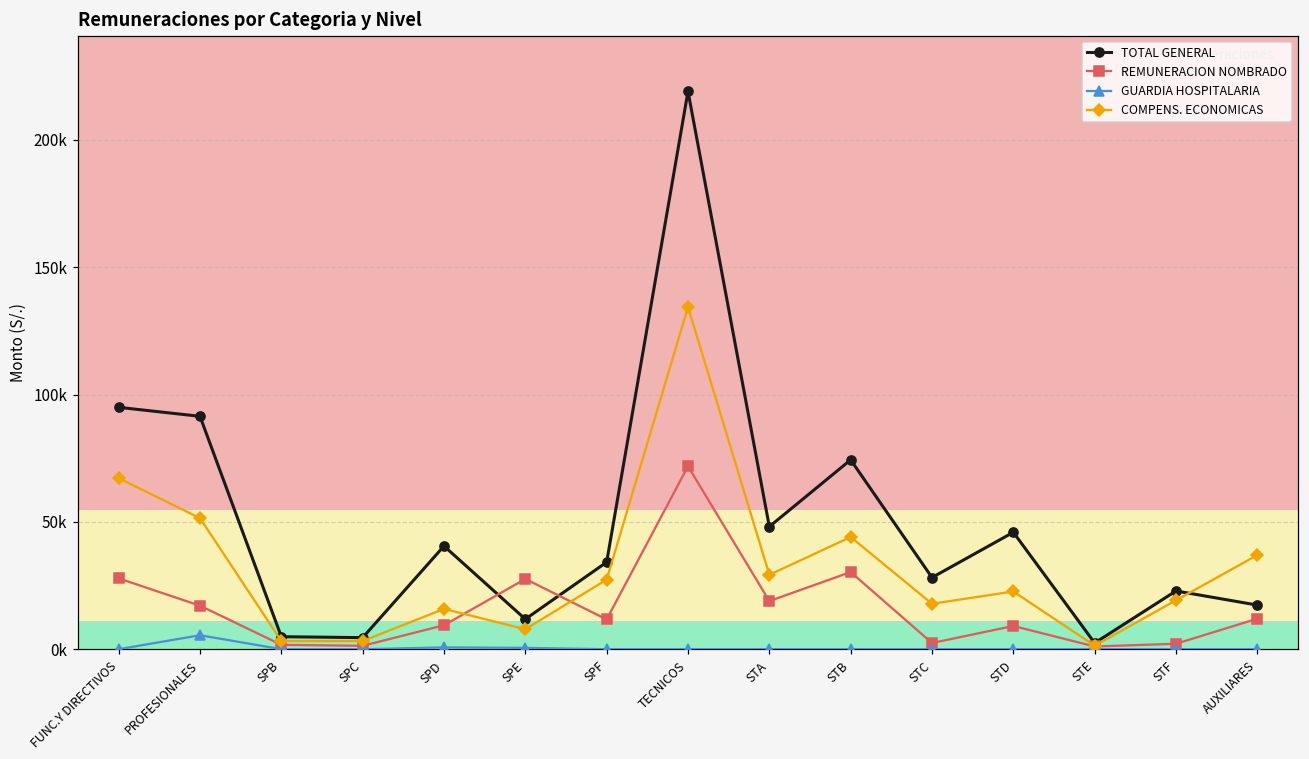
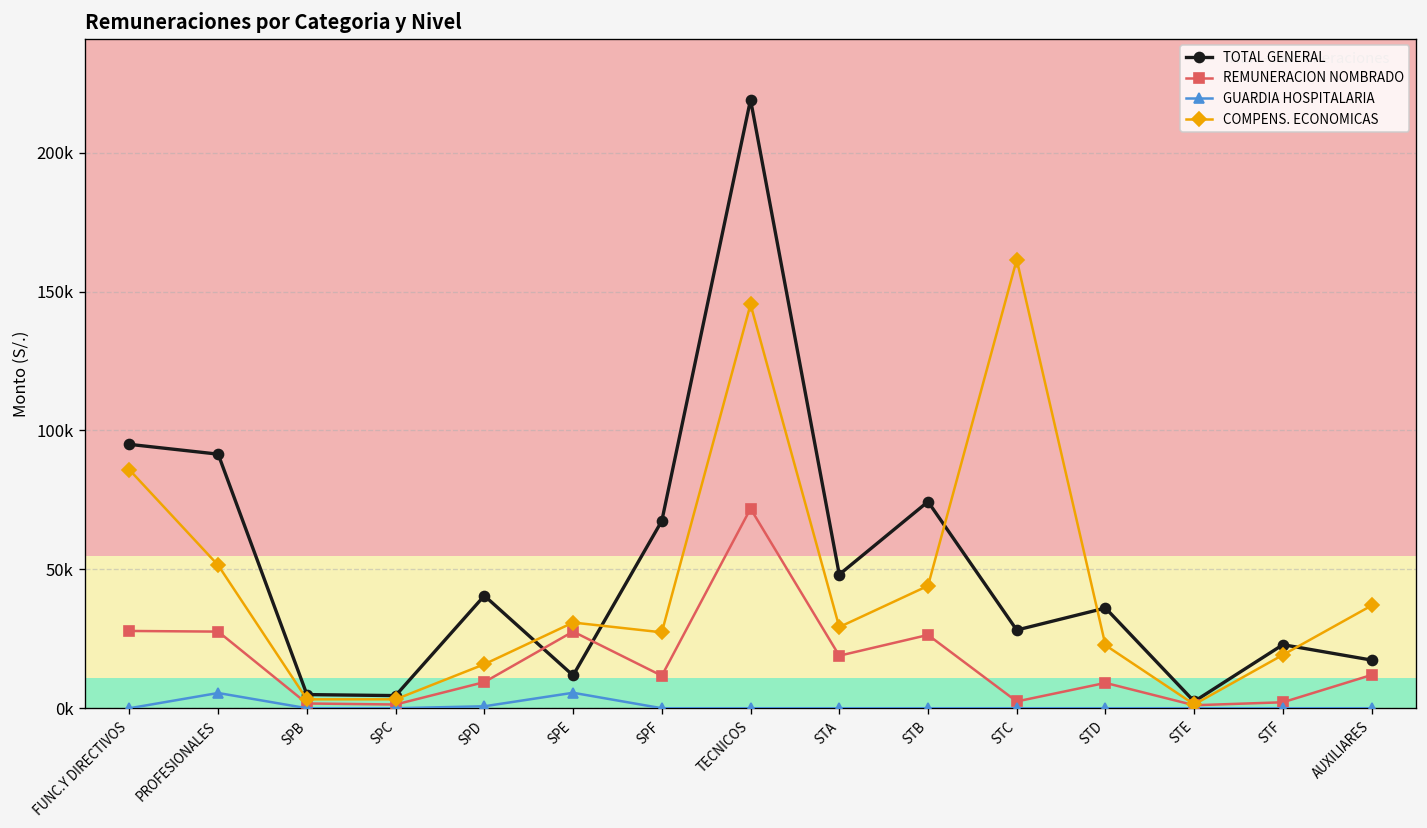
  {
    "TOTAL GENERAL": {
      "FUNC.Y DIRECTIVOS": 95000,
      "PROFESIONALES": 91000,
      "SPB": 5000,
      "SPC": 5000,
      "SPD": 41000,
      "SPE": 12000,
-     "SPF": 34000,
+     "SPF": 67000,
      "TECNICOS": 219000,
      "STA": 48000,
      "STB": 74000,
      "STC": 28000,
-     "STD": 46000,
+     "STD": 36000,
      "STF": 23000,
      "AUXILIARES": 17000
    },
    "REMUNERACION NOMBRADO": {
      "FUNC.Y DIRECTIVOS": 28000,
-     "PROFESIONALES": 17000,
+     "PROFESIONALES": 28000,
      "SPB": 2000,
      "SPC": 1000,
      "SPD": 9000,
      "SPE": 28000,
      "SPF": 12000,
      "TECNICOS": 72000,
      "STA": 19000,
-     "STB": 30000,
+     "STB": 26000,
      "STC": 2000,
      "STD": 9000,
      "STF": 2000,
      "AUXILIARES": 12000
    },
    "GUARDIA HOSPITALARIA": {
      "FUNC.Y DIRECTIVOS": 0,
      "PROFESIONALES": 5000,
      "SPB": 0,
      "SPC": 0,
      "SPD": 1000,
-     "SPE": 1000,
+     "SPE": 6000,
      "SPF": 0,
      "TECNICOS": 0,
      "STA": 0,
      "STB": 0,
      "STC": 0,
      "STD": 0,
      "STF": 0,
      "AUXILIARES": 0
    },
    "COMPENS. ECONOMICAS": {
-     "FUNC.Y DIRECTIVOS": 67000,
+     "FUNC.Y DIRECTIVOS": 86000,
      "PROFESIONALES": 51000,
      "SPB": 3000,
      "SPC": 3000,
      "SPD": 16000,
-     "SPE": 8000,
+     "SPE": 31000,
      "SPF": 27000,
-     "TECNICOS": 134000,
+     "TECNICOS": 145000,
      "STA": 29000,
      "STB": 44000,
-     "STC": 18000,
+     "STC": 161000,
      "STD": 23000,
      "STF": 19000,
      "AUXILIARES": 37000
    }
  }
